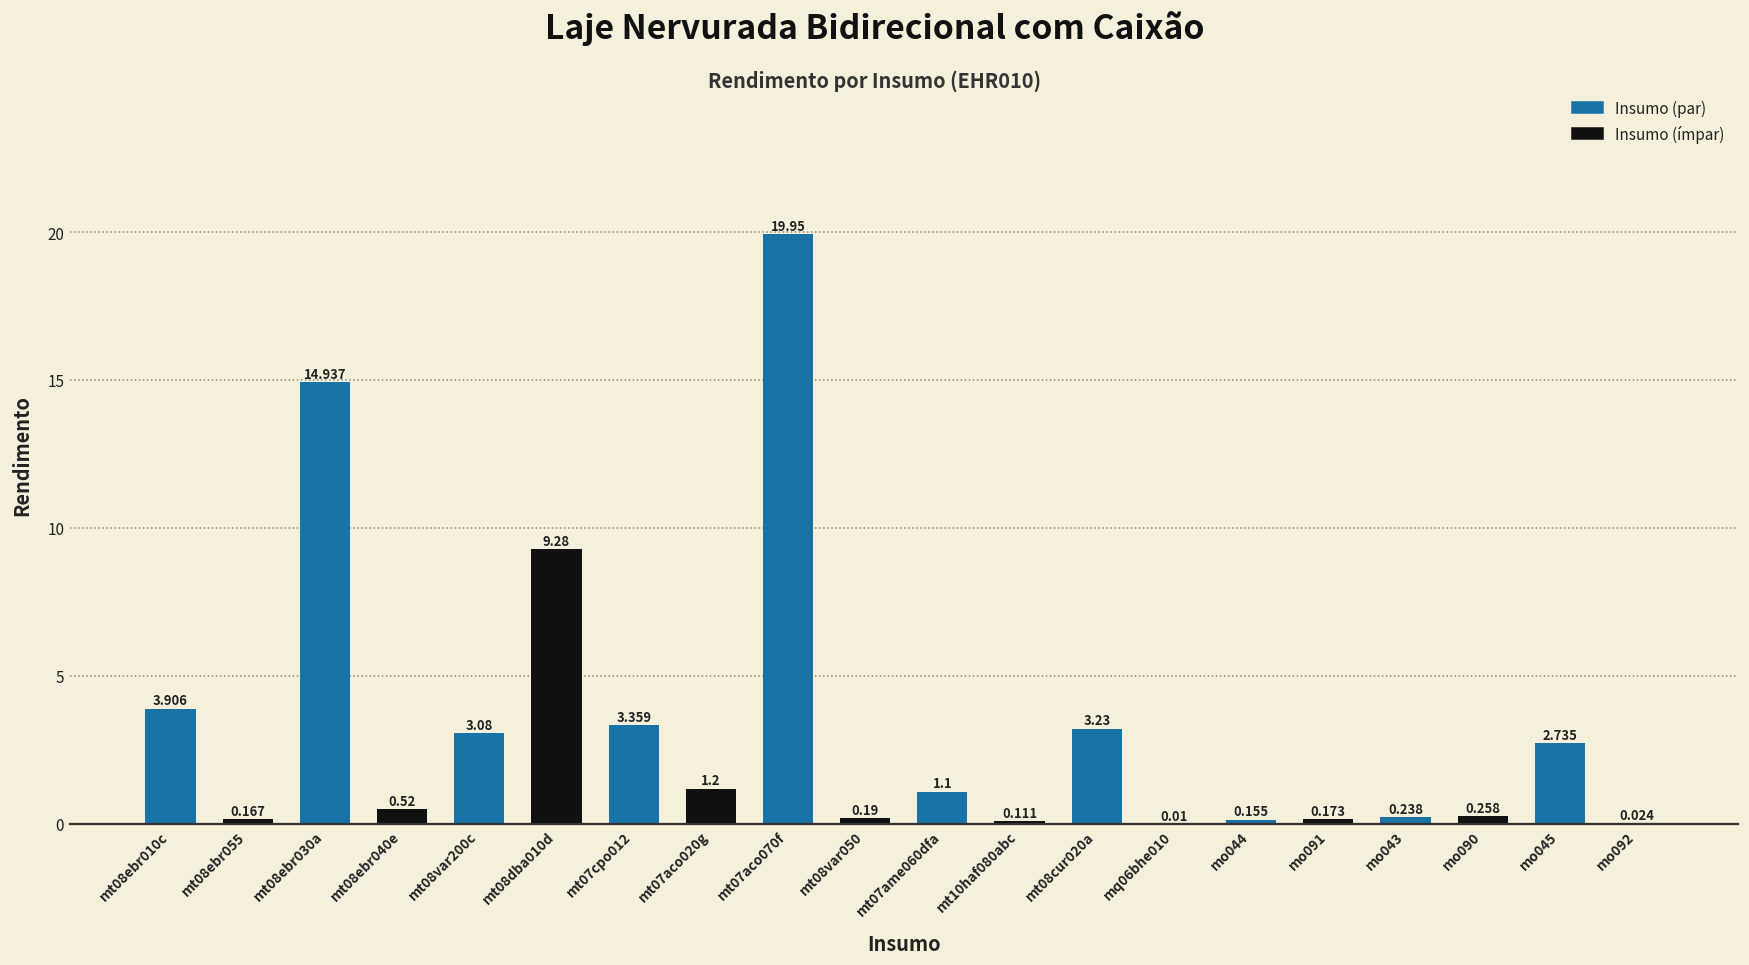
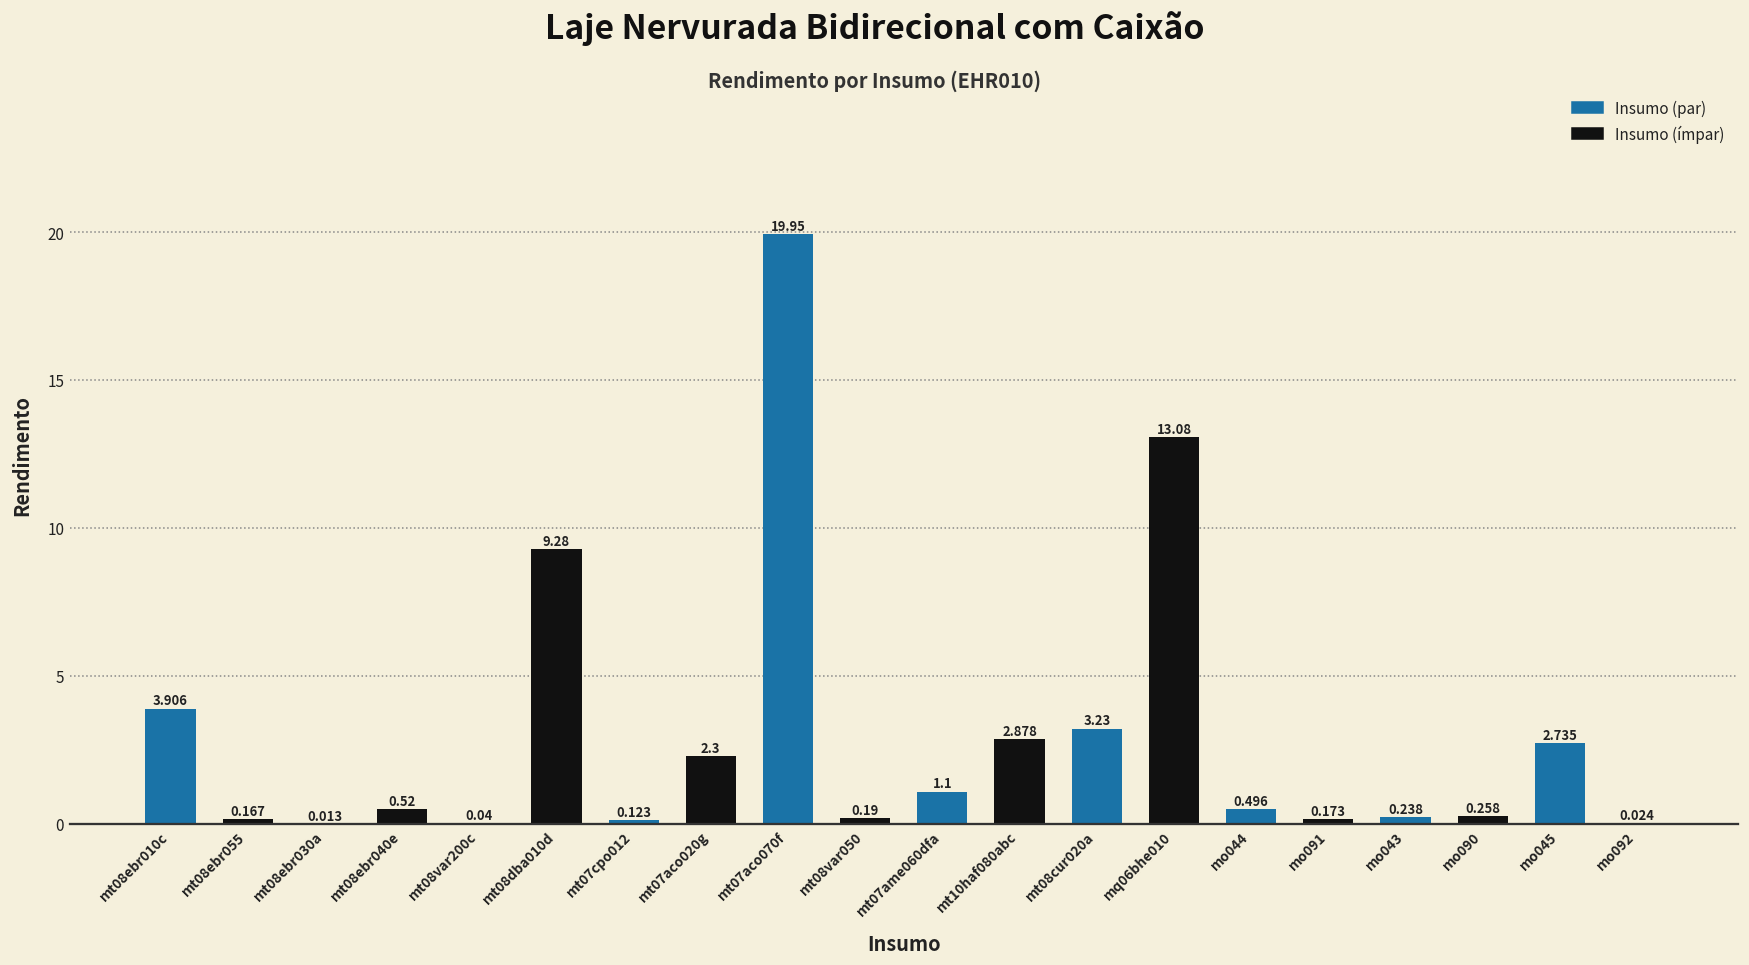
  {
    "mt08ebr010c": 3.906,
    "mt08ebr055": 0.167,
-   "mt08ebr030a": 14.937,
+   "mt08ebr030a": 0.013,
    "mt08ebr040e": 0.52,
-   "mt08var200c": 3.08,
+   "mt08var200c": 0.04,
    "mt08dba010d": 9.28,
-   "mt07cpo012": 3.359,
-   "mt07aco020g": 1.2,
+   "mt07cpo012": 0.123,
+   "mt07aco020g": 2.3,
    "mt07aco070f": 19.95,
    "mt08var050": 0.19,
    "mt07ame060dfa": 1.1,
-   "mt10haf080abc": 0.111,
+   "mt10haf080abc": 2.878,
    "mt08cur020a": 3.23,
-   "mq06bhe010": 0.01,
-   "mo044": 0.155,
+   "mq06bhe010": 13.08,
+   "mo044": 0.496,
    "mo091": 0.173,
    "mo043": 0.238,
    "mo090": 0.258,
    "mo045": 2.735,
    "mo092": 0.024
  }
